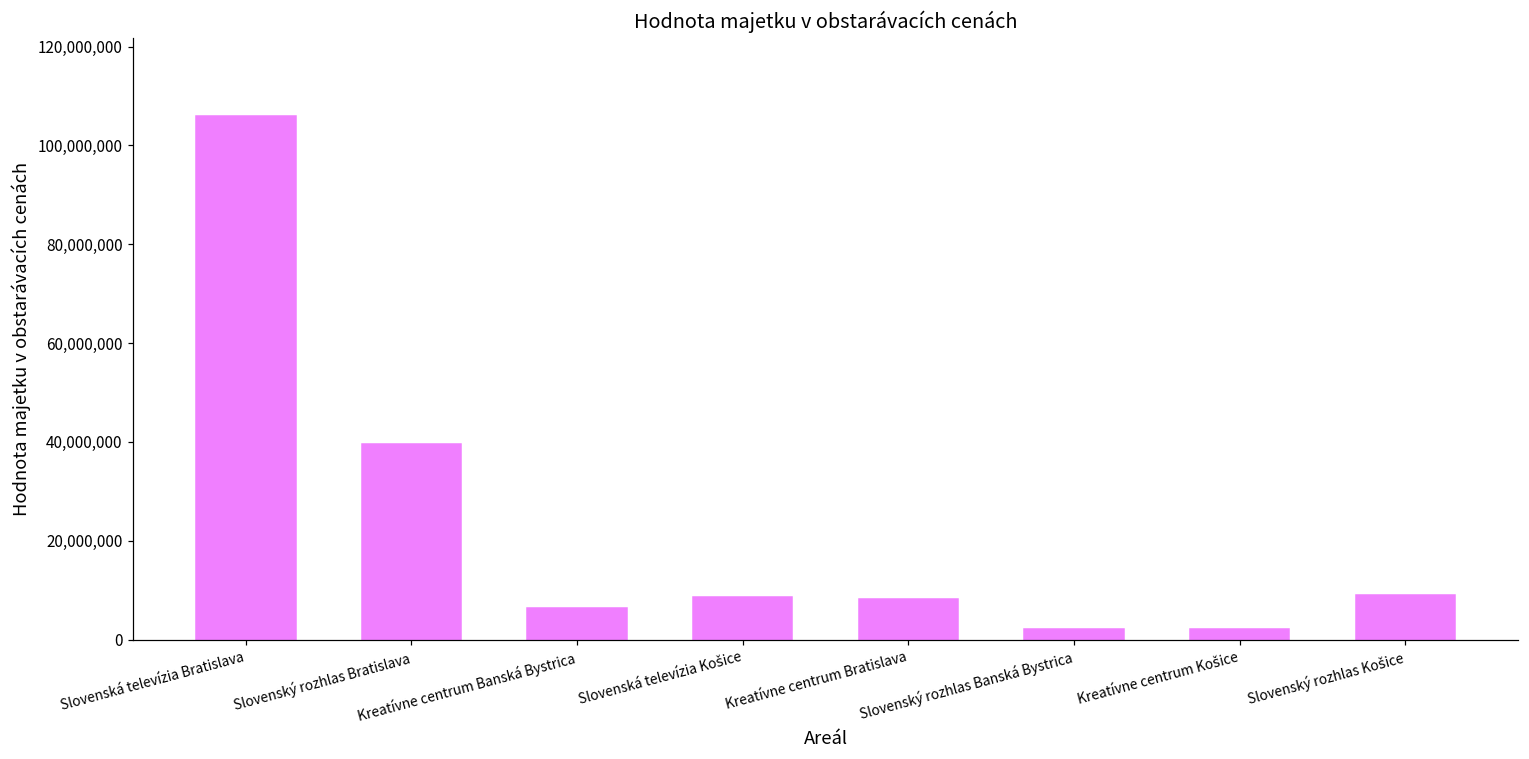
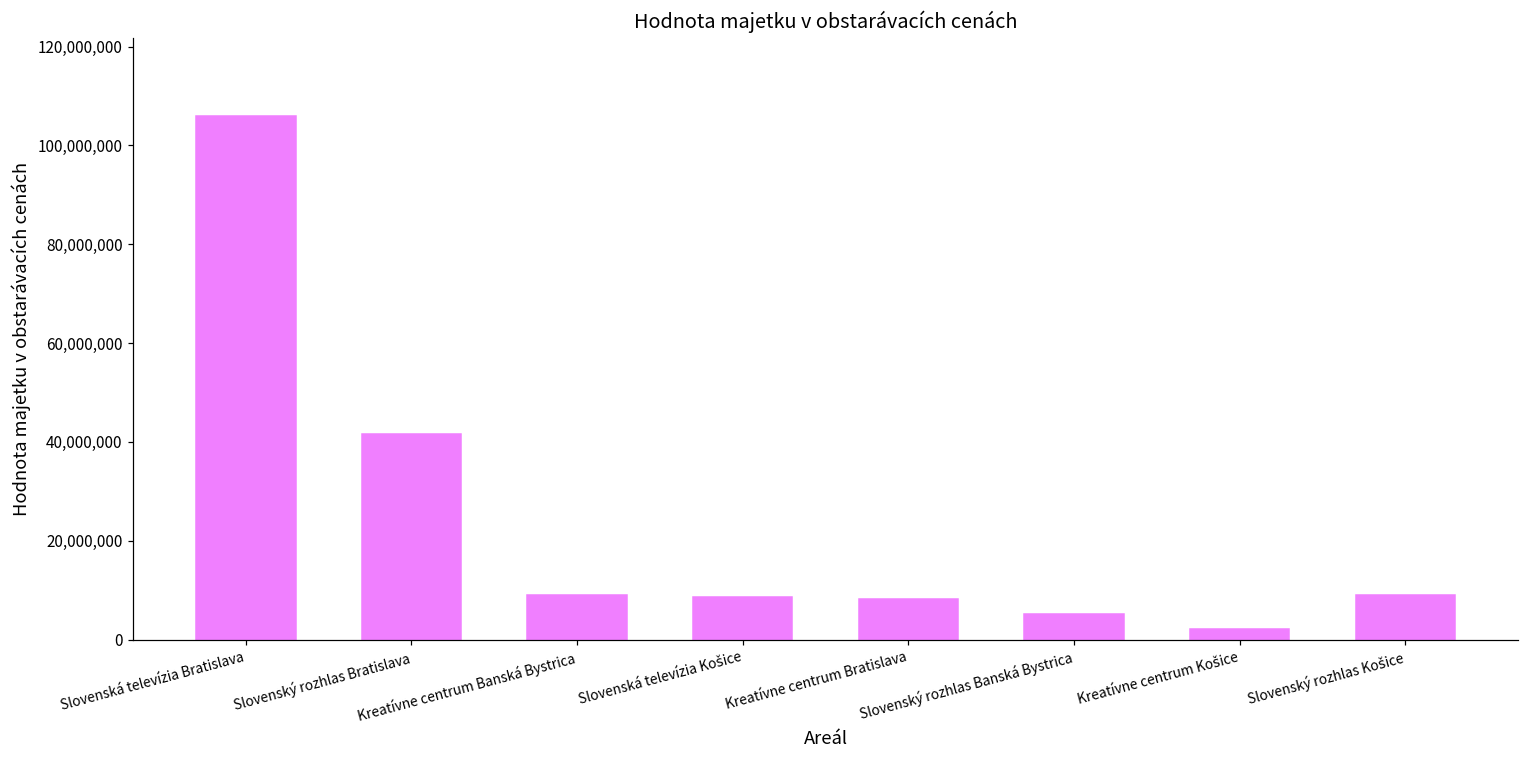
  {
    "Slovenská televízia Bratislava": "106,000,000",
-   "Slovenský rozhlas Bratislava": "40,000,000",
-   "Kreatívne centrum Banská Bystrica": "6,000,000",
+   "Slovenský rozhlas Bratislava": "42,000,000",
+   "Kreatívne centrum Banská Bystrica": "9,000,000",
    "Slovenská televízia Košice": "9,000,000",
    "Kreatívne centrum Bratislava": "8,000,000",
-   "Slovenský rozhlas Banská Bystrica": "2,000,000",
+   "Slovenský rozhlas Banská Bystrica": "5,000,000",
    "Kreatívne centrum Košice": "2,000,000",
    "Slovenský rozhlas Košice": "9,000,000"
  }
